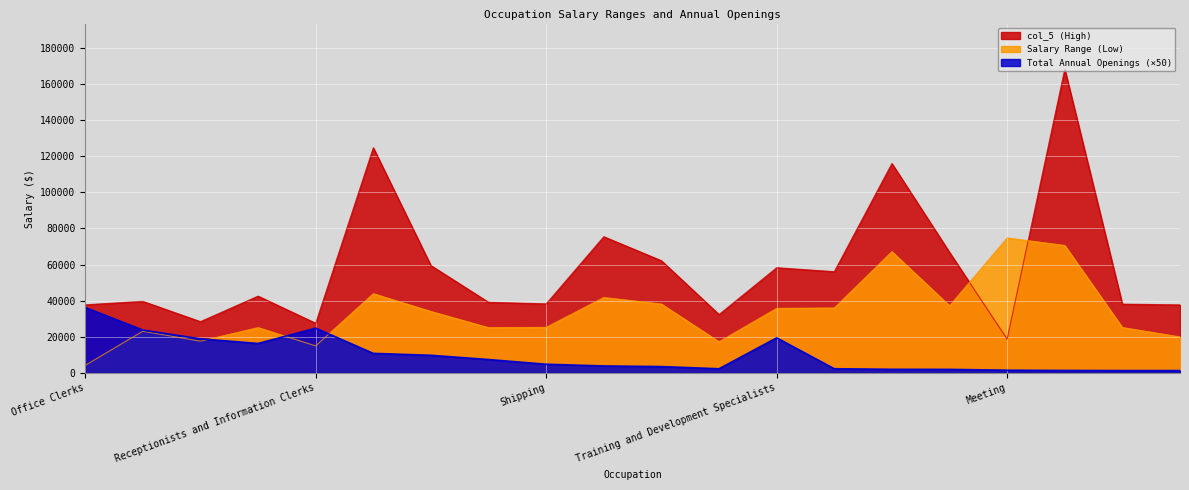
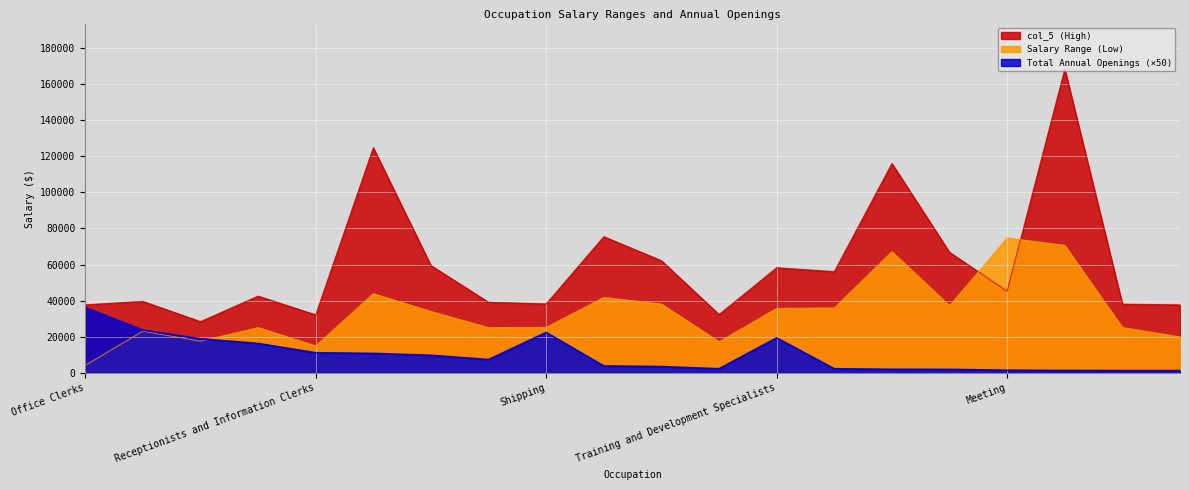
  {
    "col_5 (High)": {
      "Office Clerks": 38000,
-     "Receptionists and Information Clerks": 28000,
+     "Receptionists and Information Clerks": 32000,
      "Shipping": 38000,
      "Training and Development Specialists": 58000,
-     "Meeting": 19000
+     "Meeting": 45000
    },
    "Salary Range (Low)": {
      "Office Clerks": 4000,
      "Receptionists and Information Clerks": 15000,
      "Shipping": 25000,
      "Training and Development Specialists": 36000,
      "Meeting": 75000
    },
    "Total Annual Openings (×50)": {
      "Office Clerks": 36000,
-     "Receptionists and Information Clerks": 25000,
-     "Shipping": 5000,
+     "Receptionists and Information Clerks": 11000,
+     "Shipping": 22000,
      "Training and Development Specialists": 19000,
      "Meeting": 2000
    }
  }
